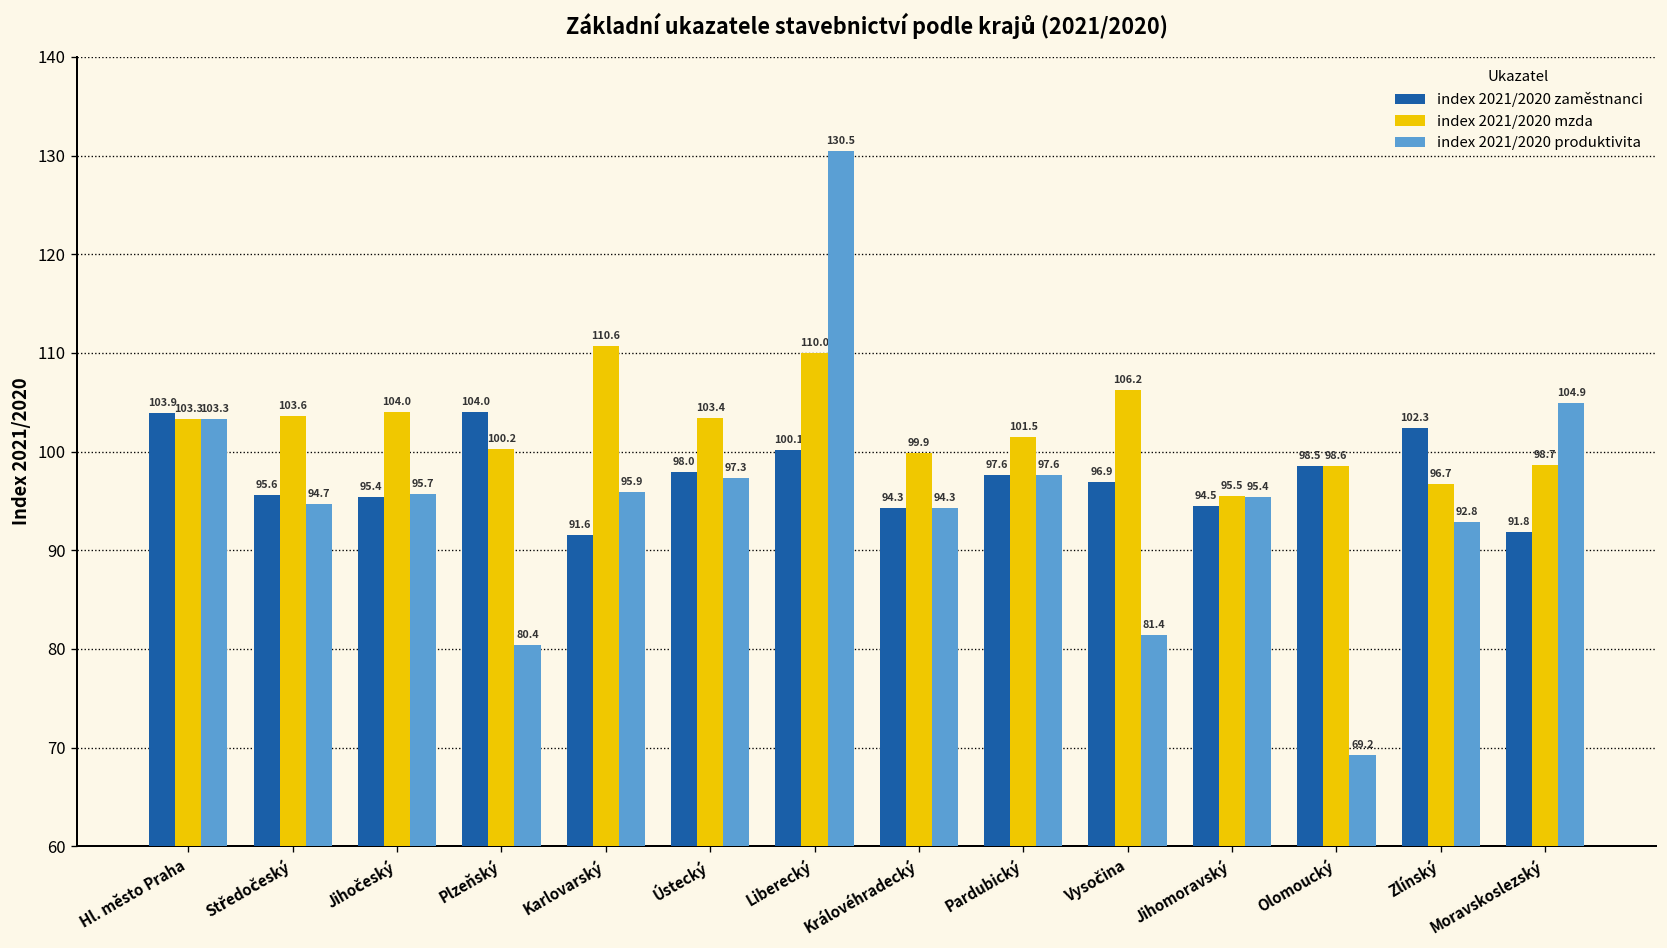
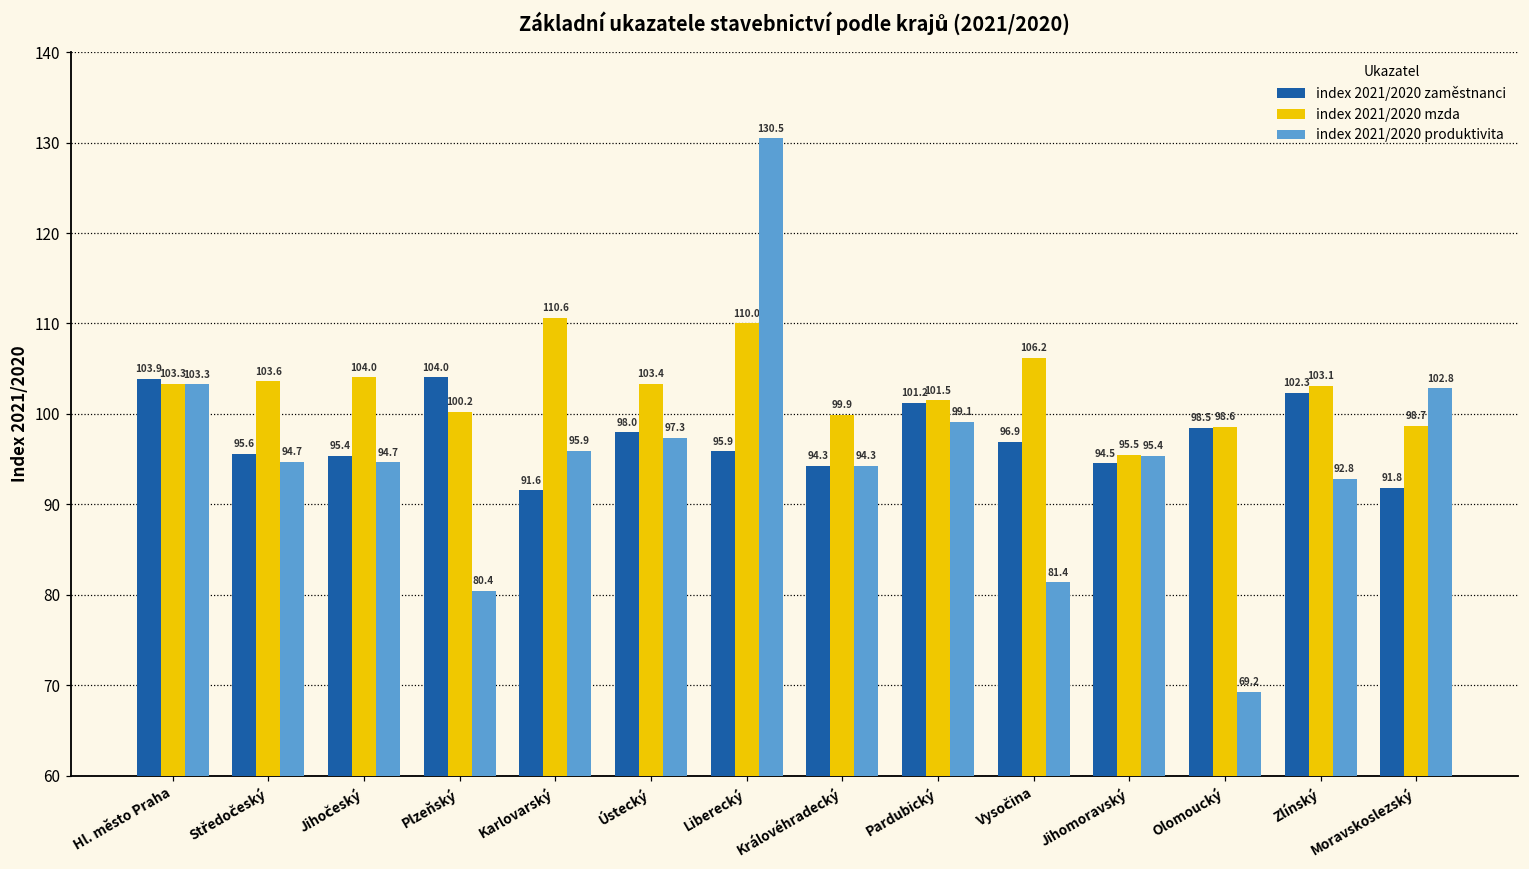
  {
    "index 2021/2020 zaměstnanci": {
      "Hl. město Praha": 103.9,
      "Středočeský": 95.6,
      "Jihočeský": 95.4,
      "Plzeňský": 104.0,
      "Karlovarský": 91.6,
      "Ústecký": 98.0,
-     "Liberecký": 100.1,
+     "Liberecký": 95.9,
      "Královéhradecký": 94.3,
-     "Pardubický": 97.6,
+     "Pardubický": 101.2,
      "Vysočina": 96.9,
      "Jihomoravský": 94.5,
      "Olomoucký": 98.5,
      "Zlínský": 102.3,
      "Moravskoslezský": 91.8
    },
    "index 2021/2020 mzda": {
      "Hl. město Praha": 103.3,
      "Středočeský": 103.6,
      "Jihočeský": 104.0,
      "Plzeňský": 100.2,
      "Karlovarský": 110.6,
      "Ústecký": 103.4,
      "Liberecký": 110.0,
      "Královéhradecký": 99.9,
      "Pardubický": 101.5,
      "Vysočina": 106.2,
      "Jihomoravský": 95.5,
      "Olomoucký": 98.6,
-     "Zlínský": 96.7,
+     "Zlínský": 103.1,
      "Moravskoslezský": 98.7
    },
    "index 2021/2020 produktivita": {
      "Hl. město Praha": 103.3,
      "Středočeský": 94.7,
-     "Jihočeský": 95.7,
+     "Jihočeský": 94.7,
      "Plzeňský": 80.4,
      "Karlovarský": 95.9,
      "Ústecký": 97.3,
      "Liberecký": 130.5,
      "Královéhradecký": 94.3,
-     "Pardubický": 97.6,
+     "Pardubický": 99.1,
      "Vysočina": 81.4,
      "Jihomoravský": 95.4,
      "Olomoucký": 69.2,
      "Zlínský": 92.8,
-     "Moravskoslezský": 104.9
+     "Moravskoslezský": 102.8
    }
  }
